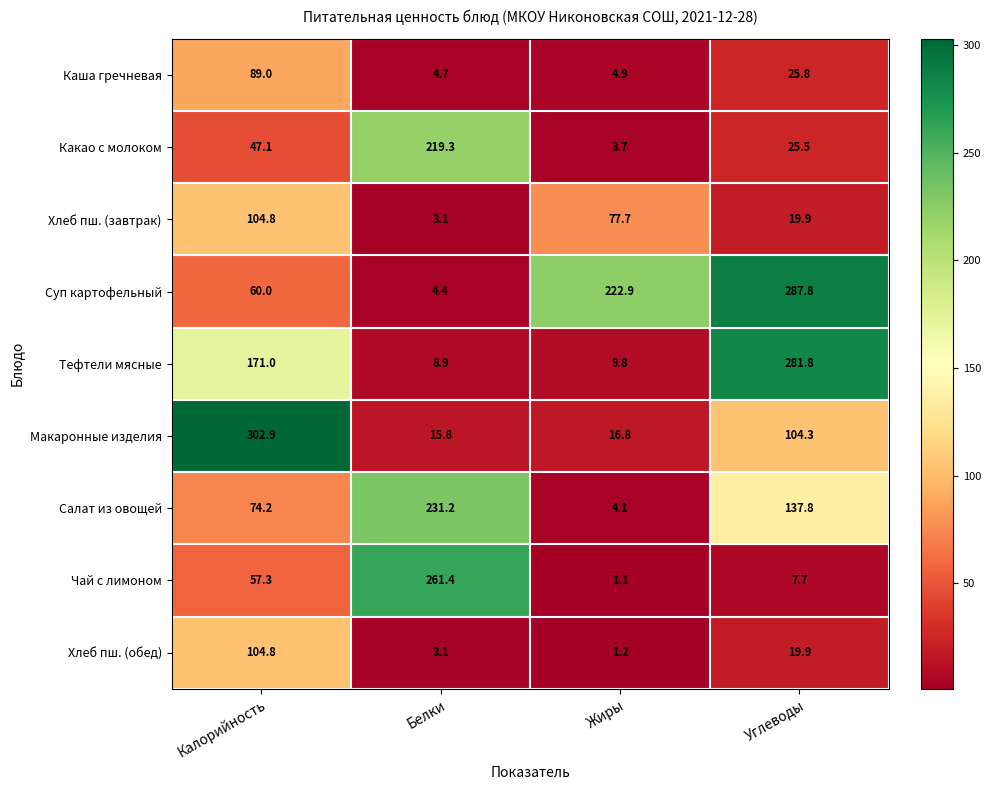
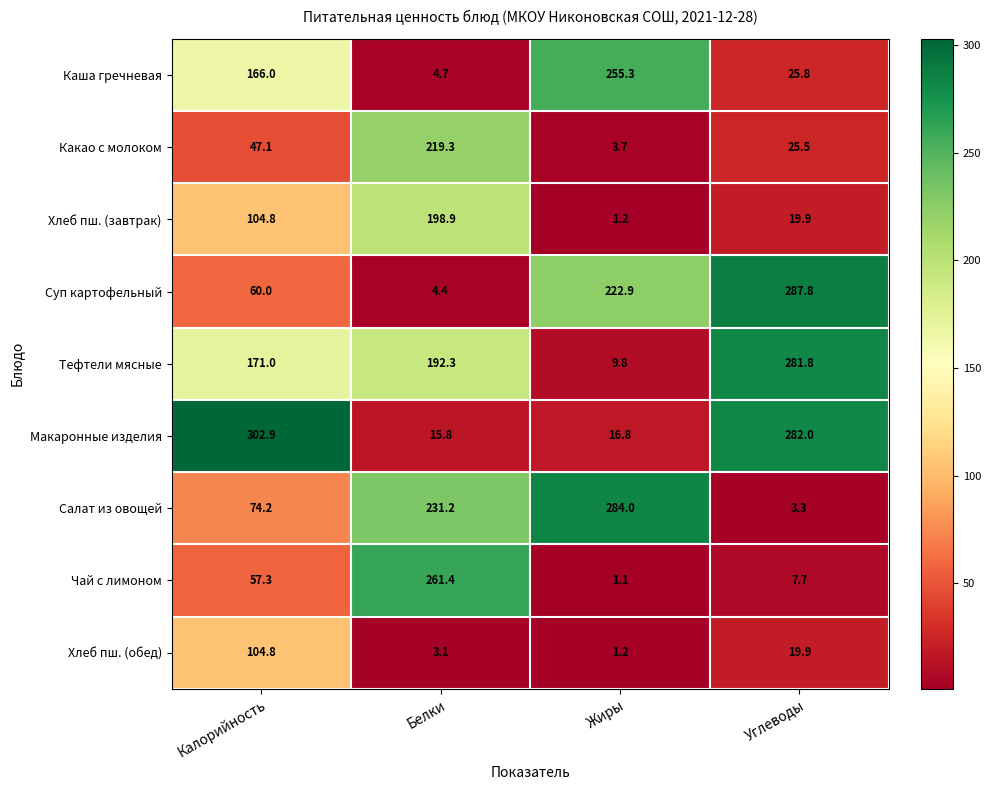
  {
    "Каша гречневая": {
-     "Калорийность": 89.0,
+     "Калорийность": 166.0,
      "Белки": 4.7,
-     "Жиры": 4.9,
+     "Жиры": 255.3,
      "Углеводы": 25.8
    },
    "Какао с молоком": {
      "Калорийность": 47.1,
      "Белки": 219.3,
      "Жиры": 3.7,
      "Углеводы": 25.5
    },
    "Хлеб пш. (завтрак)": {
      "Калорийность": 104.8,
-     "Белки": 3.1,
-     "Жиры": 77.7,
+     "Белки": 198.9,
+     "Жиры": 1.2,
      "Углеводы": 19.9
    },
    "Суп картофельный": {
      "Калорийность": 60.0,
      "Белки": 4.4,
      "Жиры": 222.9,
      "Углеводы": 287.8
    },
    "Тефтели мясные": {
      "Калорийность": 171.0,
-     "Белки": 8.9,
+     "Белки": 192.3,
      "Жиры": 9.8,
      "Углеводы": 281.8
    },
    "Макаронные изделия": {
      "Калорийность": 302.9,
      "Белки": 15.8,
      "Жиры": 16.8,
-     "Углеводы": 104.3
+     "Углеводы": 282.0
    },
    "Салат из овощей": {
      "Калорийность": 74.2,
      "Белки": 231.2,
-     "Жиры": 4.1,
-     "Углеводы": 137.8
+     "Жиры": 284.0,
+     "Углеводы": 3.3
    },
    "Чай с лимоном": {
      "Калорийность": 57.3,
      "Белки": 261.4,
      "Жиры": 1.1,
      "Углеводы": 7.7
    },
    "Хлеб пш. (обед)": {
      "Калорийность": 104.8,
      "Белки": 3.1,
      "Жиры": 1.2,
      "Углеводы": 19.9
    }
  }
